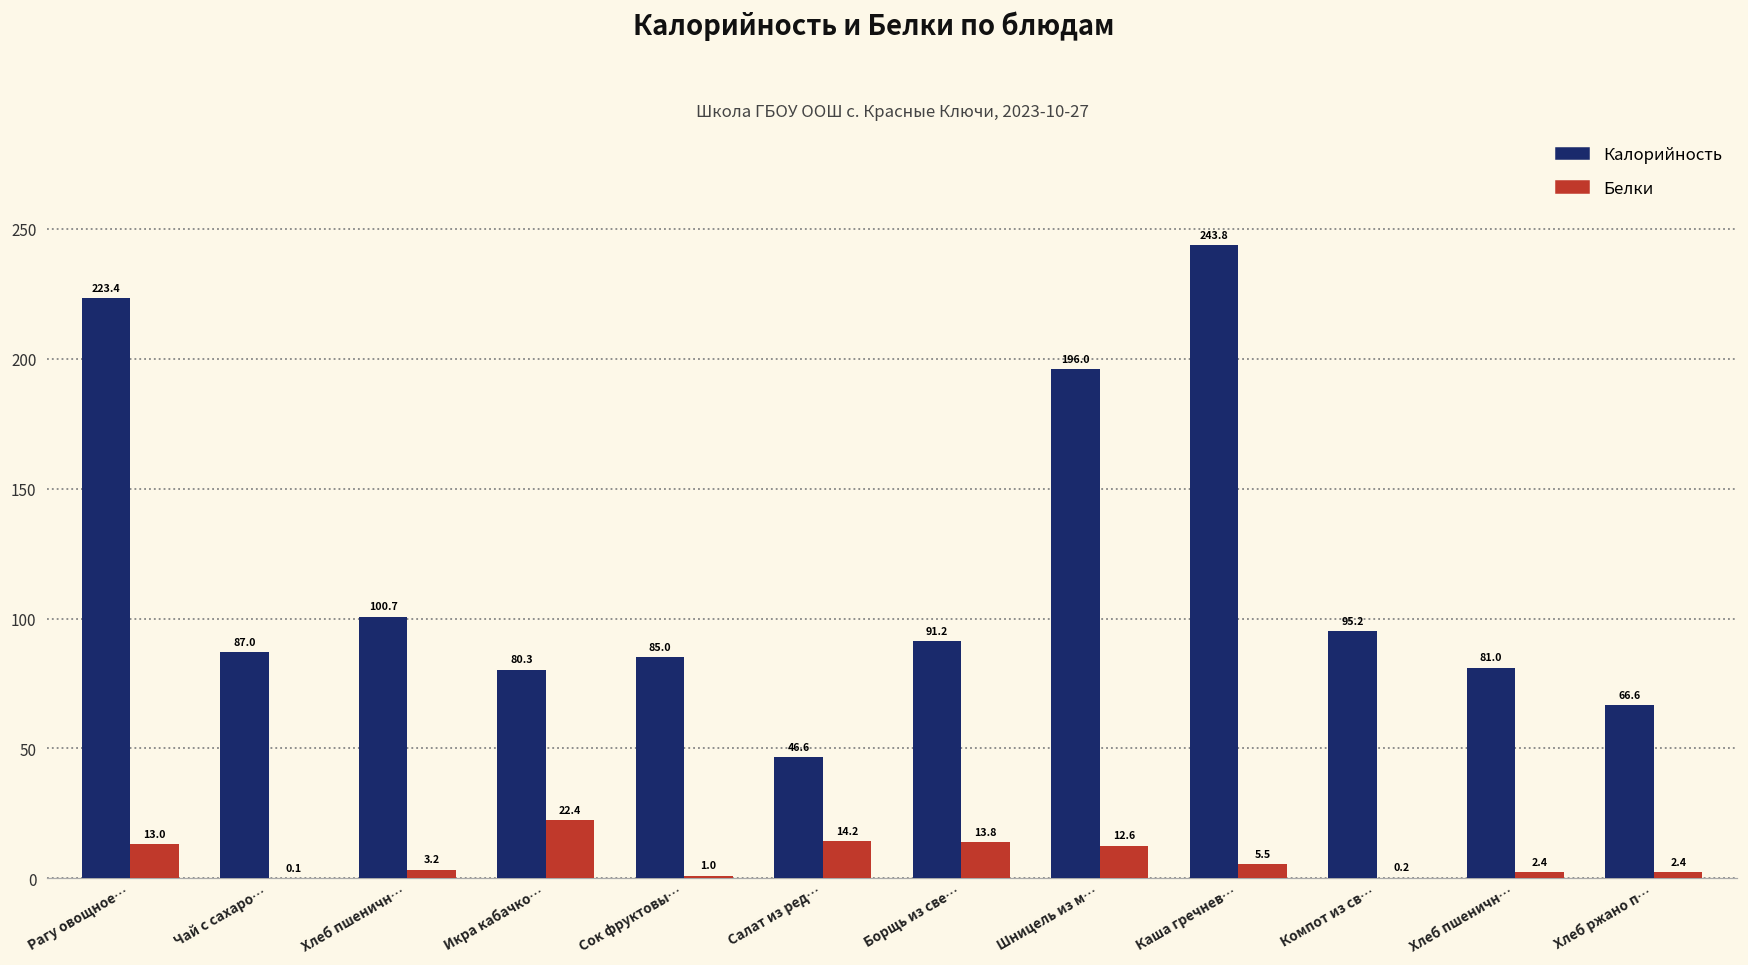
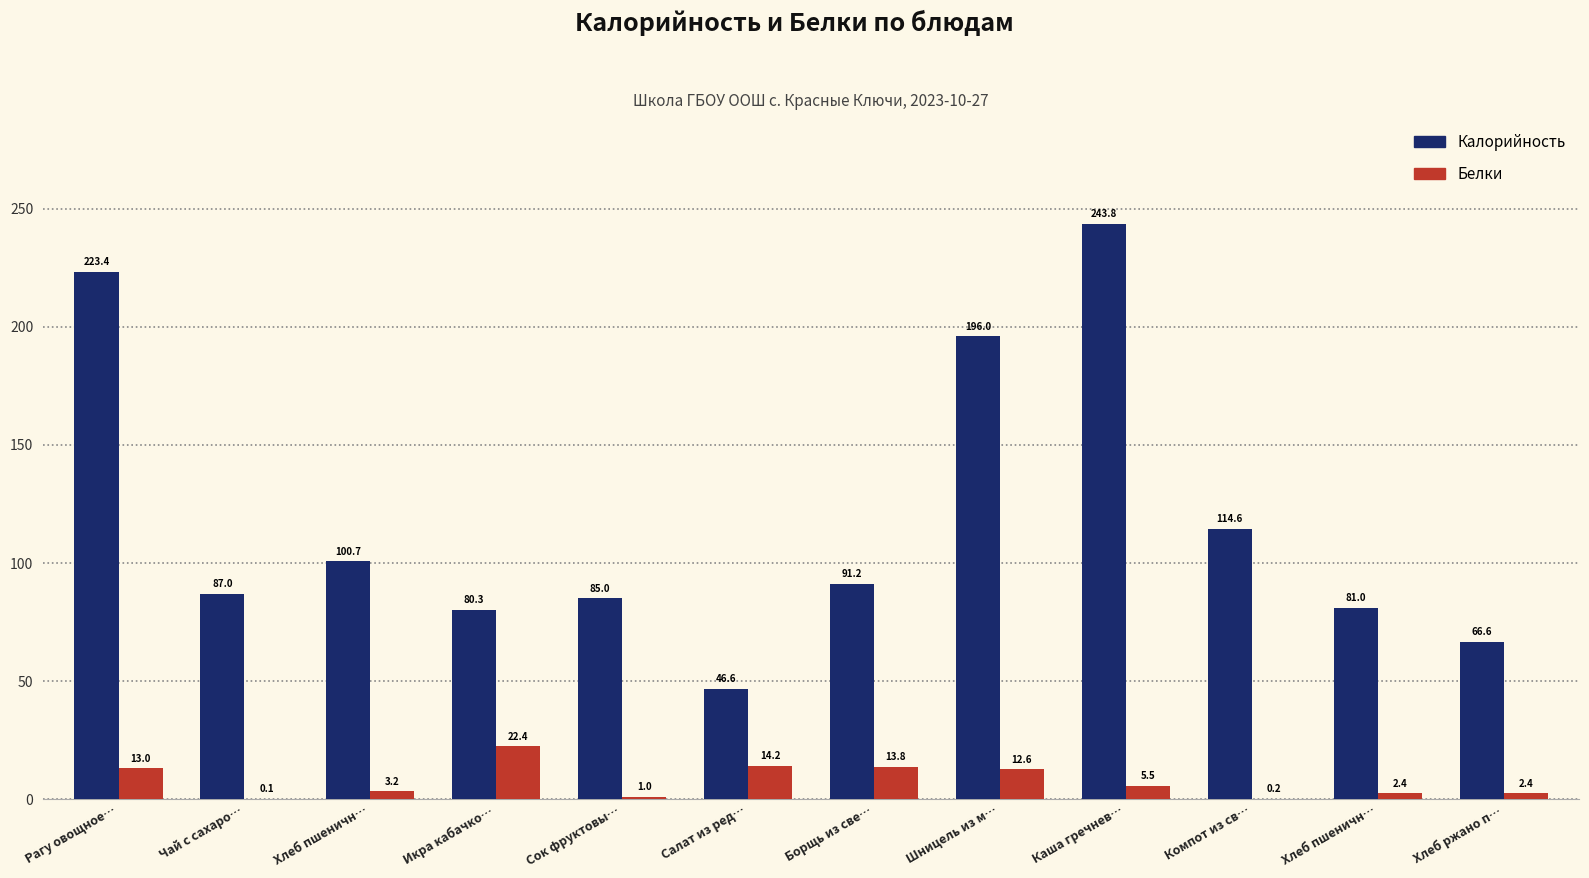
  {
    "Калорийность": {
      "Рагу овощное…": 223.4,
      "Чай с сахаро…": 87.0,
      "Икра кабачко…": 80.3,
      "Сок фруктовы…": 85.0,
      "Салат из ред…": 46.6,
      "Борщь из све…": 91.2,
      "Шницель из м…": 196.0,
      "Каша гречнев…": 243.8,
-     "Компот из св…": 95.2,
+     "Компот из св…": 114.6,
      "Хлеб ржано п…": 66.6
    },
    "Белки": {
      "Рагу овощное…": 13.0,
      "Чай с сахаро…": 0.1,
      "Икра кабачко…": 22.4,
      "Сок фруктовы…": 1.0,
      "Салат из ред…": 14.2,
      "Борщь из све…": 13.8,
      "Шницель из м…": 12.6,
      "Каша гречнев…": 5.5,
      "Компот из св…": 0.2,
      "Хлеб ржано п…": 2.4
    }
  }
